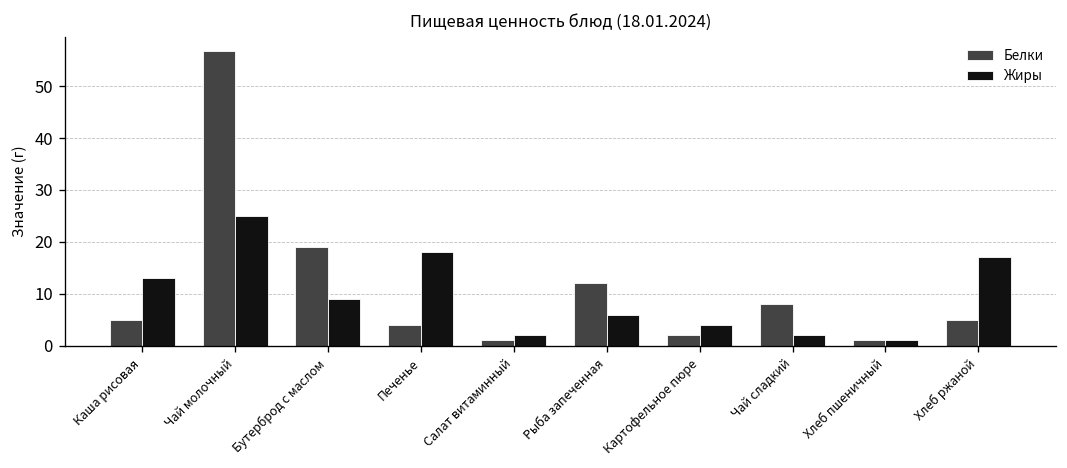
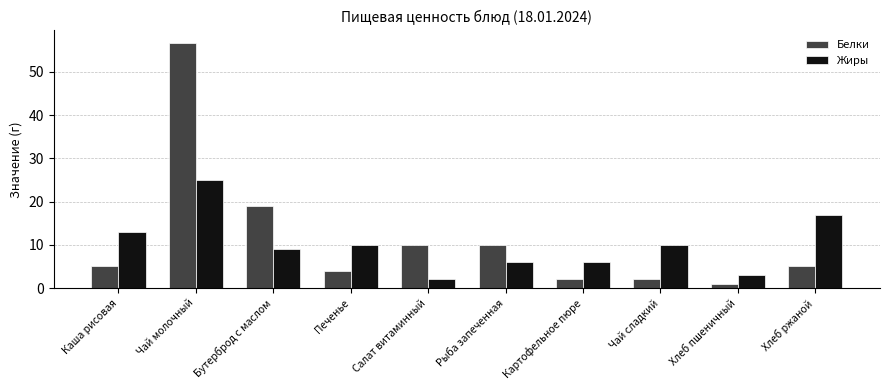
  {
    "Белки": {
      "Каша рисовая": 5,
      "Чай молочный": 57,
      "Бутерброд с маслом": 19,
      "Печенье": 4,
-     "Салат витаминный": 1,
-     "Рыба запеченная": 12,
+     "Салат витаминный": 10,
+     "Рыба запеченная": 10,
      "Картофельное пюре": 2,
-     "Чай сладкий": 8,
+     "Чай сладкий": 2,
      "Хлеб пшеничный": 1,
      "Хлеб ржаной": 5
    },
    "Жиры": {
      "Каша рисовая": 13,
      "Чай молочный": 25,
      "Бутерброд с маслом": 9,
-     "Печенье": 18,
+     "Печенье": 10,
      "Салат витаминный": 2,
      "Рыба запеченная": 6,
-     "Картофельное пюре": 4,
-     "Чай сладкий": 2,
-     "Хлеб пшеничный": 1,
+     "Картофельное пюре": 6,
+     "Чай сладкий": 10,
+     "Хлеб пшеничный": 3,
      "Хлеб ржаной": 17
    }
  }
